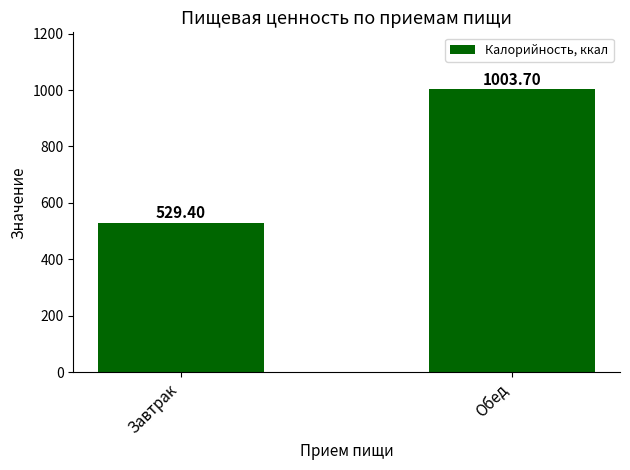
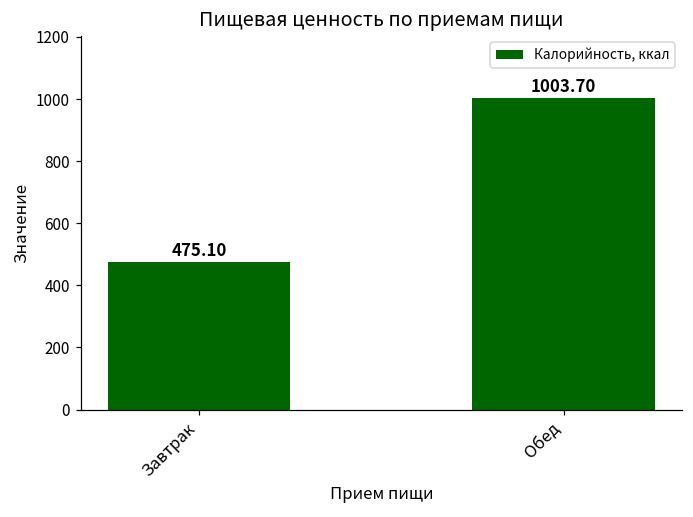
  {
-   "Завтрак": 529.40,
+   "Завтрак": 475.10,
    "Обед": 1003.70
  }
